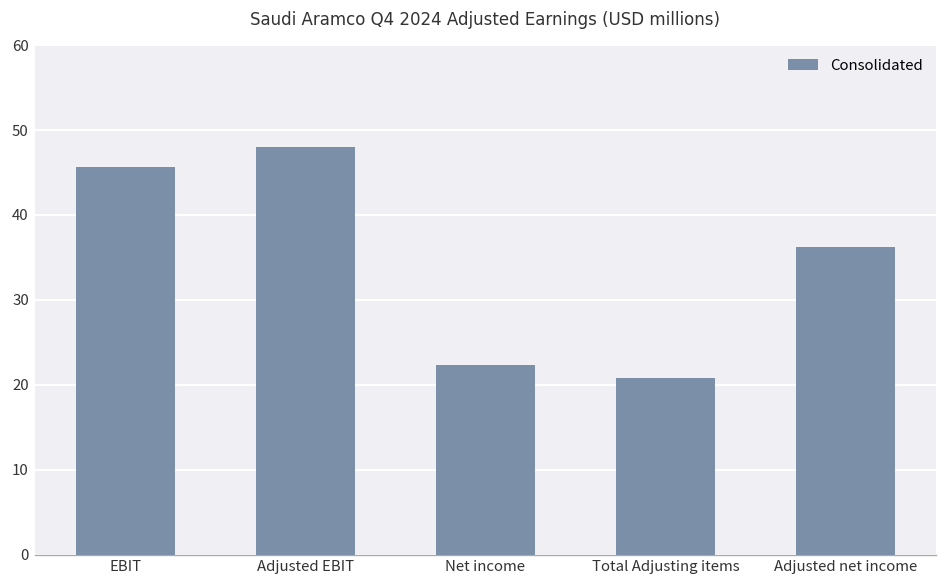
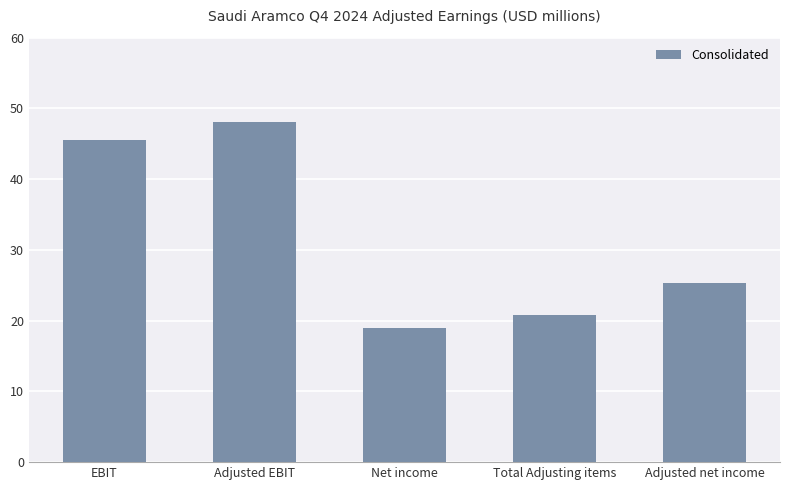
  {
    "EBIT": 46,
    "Adjusted EBIT": 48,
-   "Net income": 22,
+   "Net income": 19,
    "Total Adjusting items": 21,
-   "Adjusted net income": 36
+   "Adjusted net income": 25
  }
